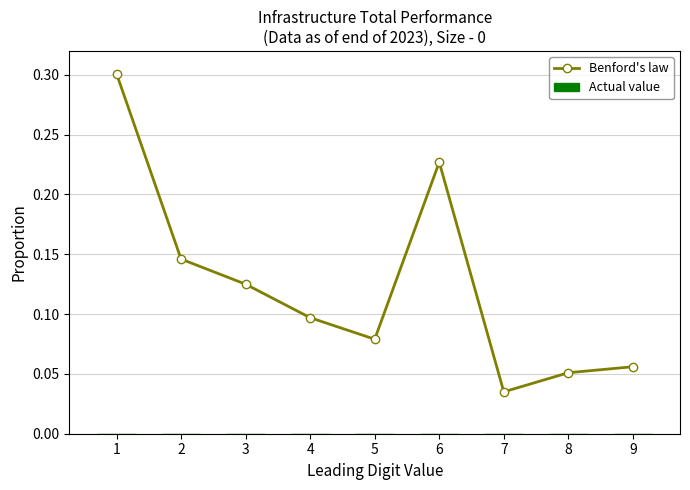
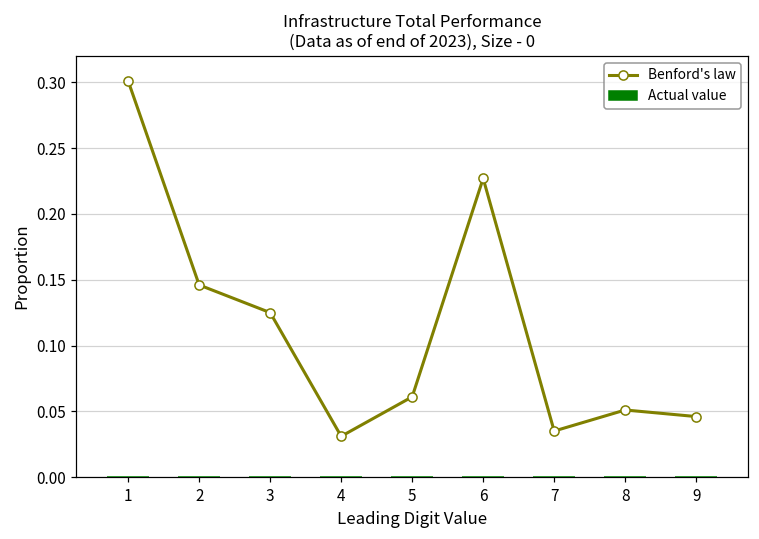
  {
    "Benford's law": {
      "1": 0.301,
      "2": 0.146,
      "3": 0.125,
-     "4": 0.097,
-     "5": 0.079,
+     "4": 0.031,
+     "5": 0.061,
      "6": 0.227,
      "7": 0.035,
      "8": 0.051,
-     "9": 0.056
+     "9": 0.046
    },
    "Actual value": {
      "1": 0.000,
      "2": 0.000,
      "3": 0.000,
      "4": 0.000,
      "5": 0.000,
      "6": 0.000,
      "7": 0.000,
      "8": 0.000,
      "9": 0.000
    }
  }
